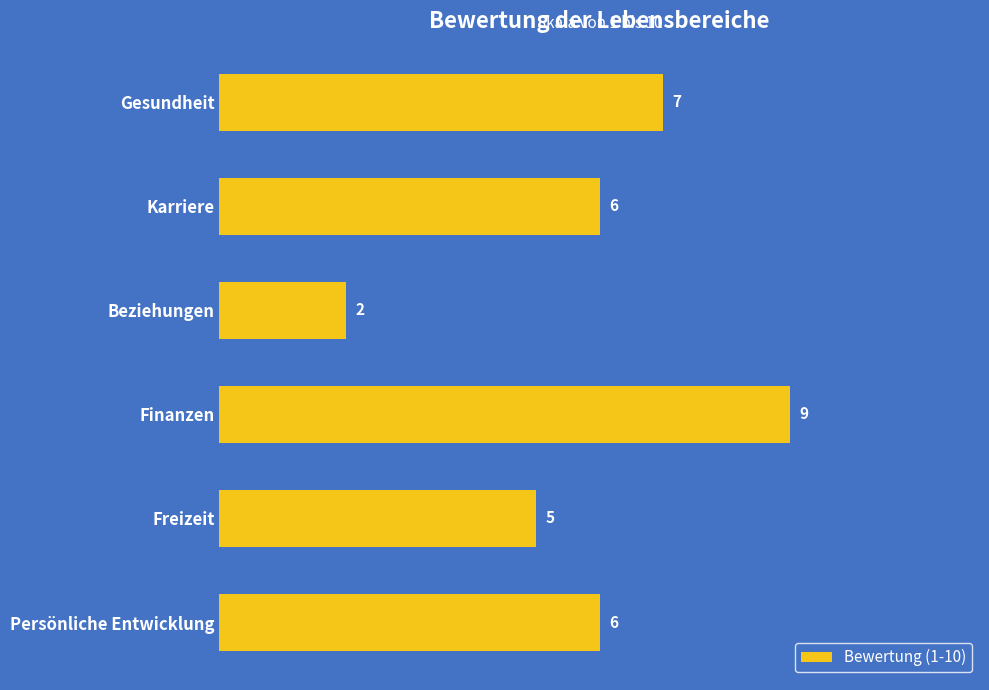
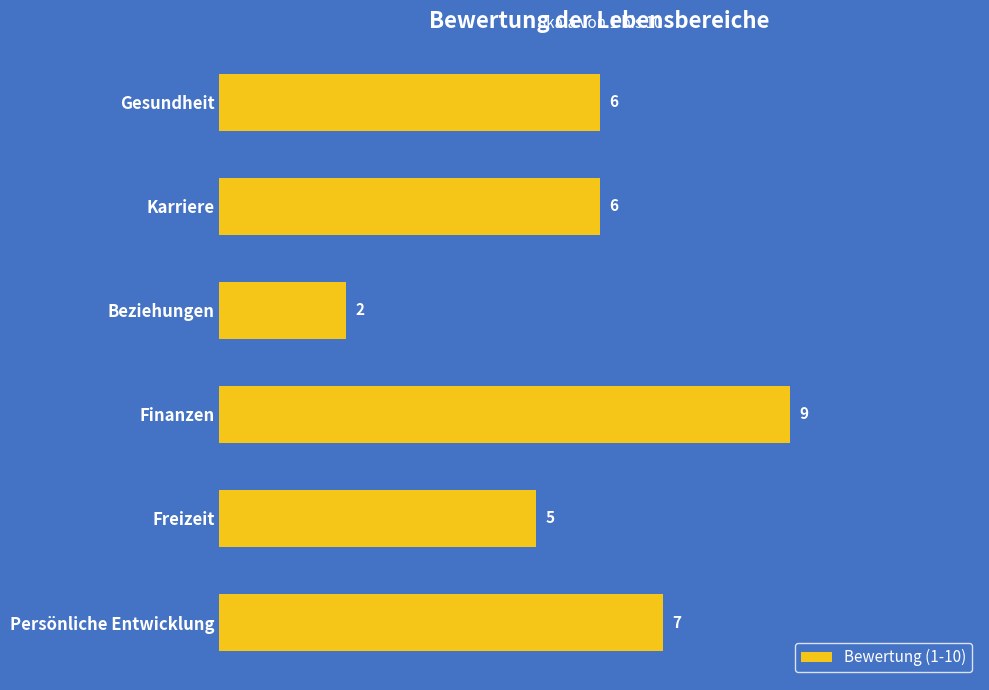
  {
-   "Gesundheit": 7,
+   "Gesundheit": 6,
    "Karriere": 6,
    "Beziehungen": 2,
    "Finanzen": 9,
    "Freizeit": 5,
-   "Persönliche Entwicklung": 6
+   "Persönliche Entwicklung": 7
  }
